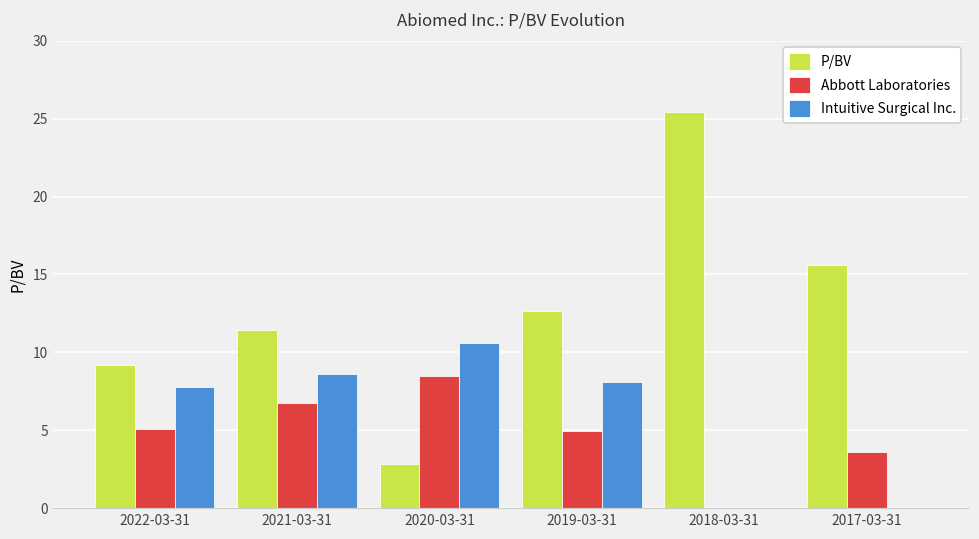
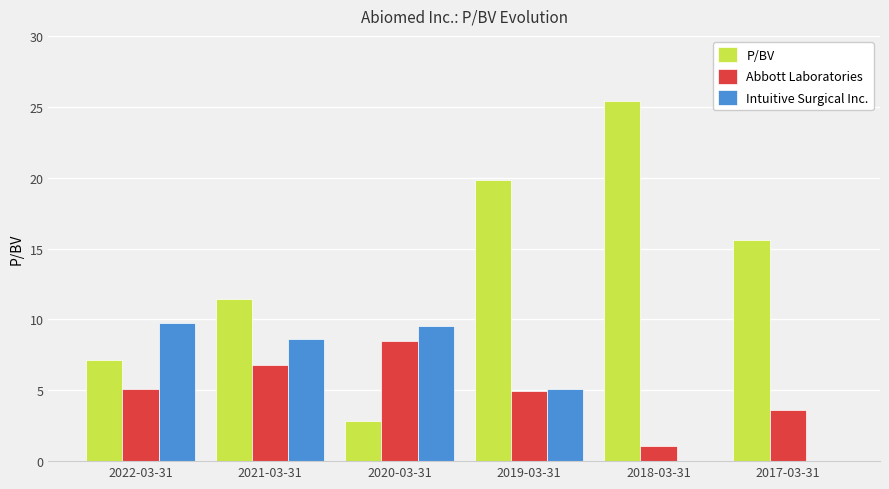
  {
    "P/BV": {
-     "2022-03-31": 9.2,
+     "2022-03-31": 7.2,
      "2021-03-31": 11.4,
      "2020-03-31": 2.8,
-     "2019-03-31": 12.7,
+     "2019-03-31": 19.8,
      "2018-03-31": 25.4,
      "2017-03-31": 15.6
    },
    "Abbott Laboratories": {
      "2022-03-31": 5.1,
      "2021-03-31": 6.8,
      "2020-03-31": 8.5,
      "2019-03-31": 5.0,
-     "2018-03-31": 0.0,
+     "2018-03-31": 1.1,
      "2017-03-31": 3.6
    },
    "Intuitive Surgical Inc.": {
-     "2022-03-31": 7.8,
+     "2022-03-31": 9.8,
      "2021-03-31": 8.6,
-     "2020-03-31": 10.6,
-     "2019-03-31": 8.1,
+     "2020-03-31": 9.5,
+     "2019-03-31": 5.1,
      "2018-03-31": 0.0,
      "2017-03-31": 0.0
    }
  }
